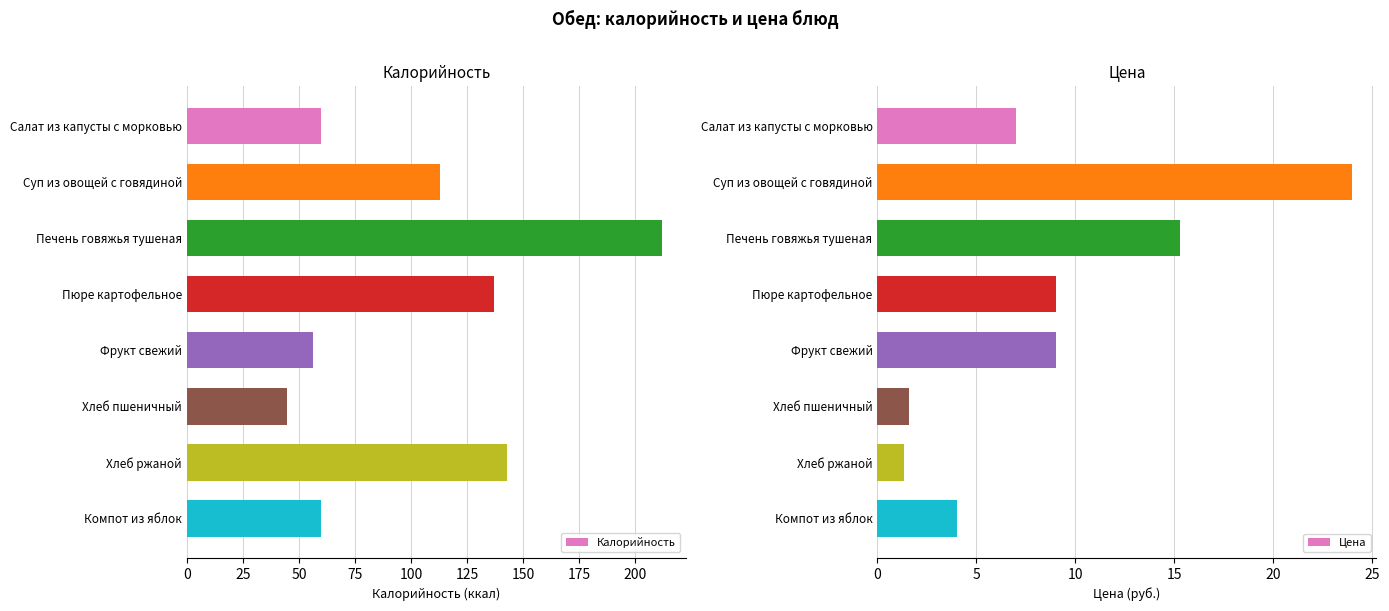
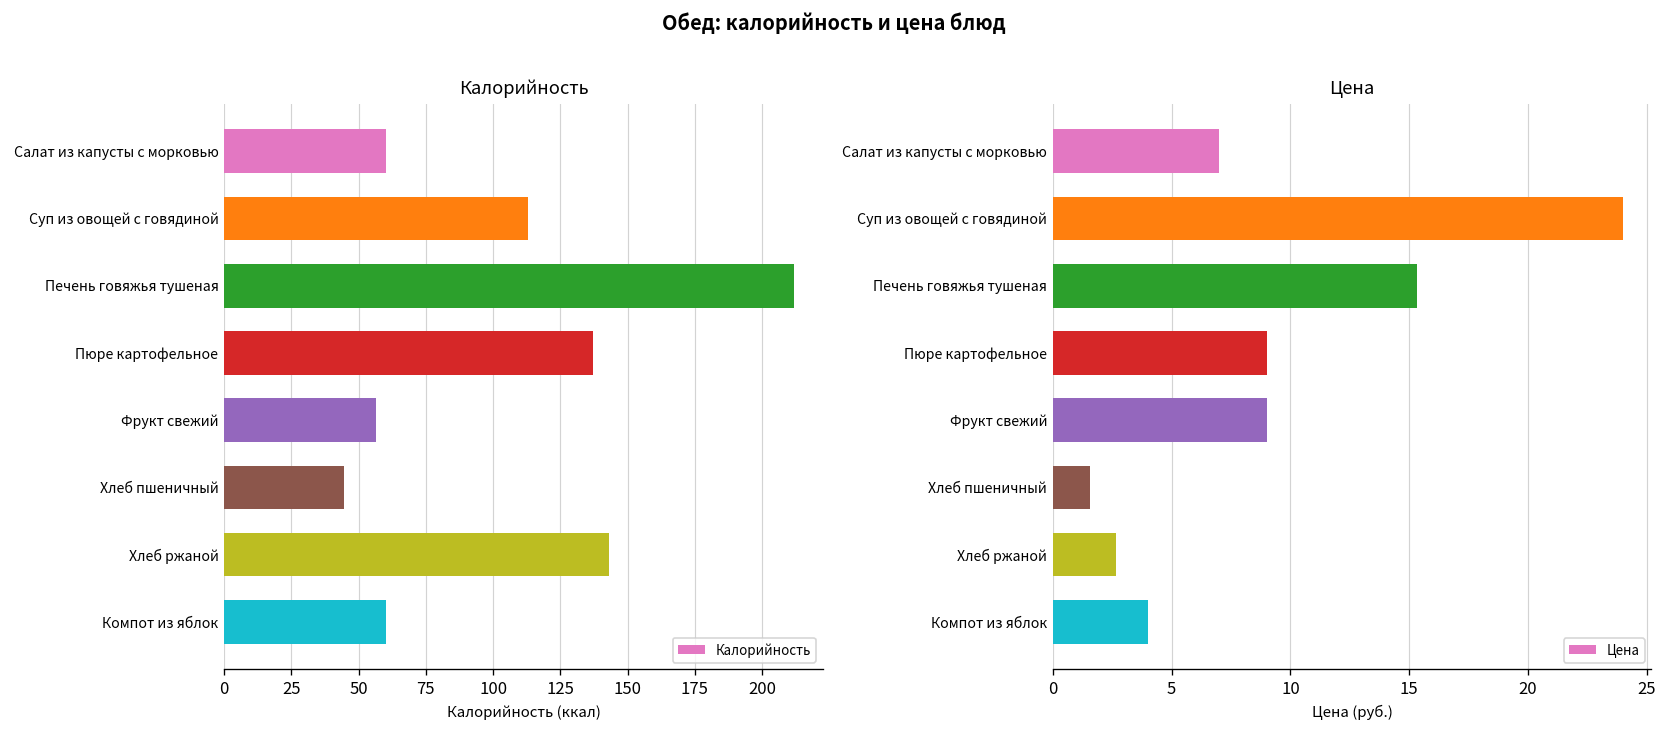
  {
    "Калорийность": {
      "Салат из капусты с морковью": 60,
      "Суп из овощей с говядиной": 113,
      "Печень говяжья тушеная": 212,
      "Пюре картофельное": 137,
      "Фрукт свежий": 56,
      "Хлеб пшеничный": 45,
      "Хлеб ржаной": 143,
      "Компот из яблок": 60
    },
    "Цена": {
      "Салат из капусты с морковью": 7.0,
      "Суп из овощей с говядиной": 24.0,
      "Печень говяжья тушеная": 15.3,
      "Пюре картофельное": 9.0,
      "Фрукт свежий": 9.0,
      "Хлеб пшеничный": 1.6,
-     "Хлеб ржаной": 1.4,
+     "Хлеб ржаной": 2.7,
      "Компот из яблок": 4.0
    }
  }
